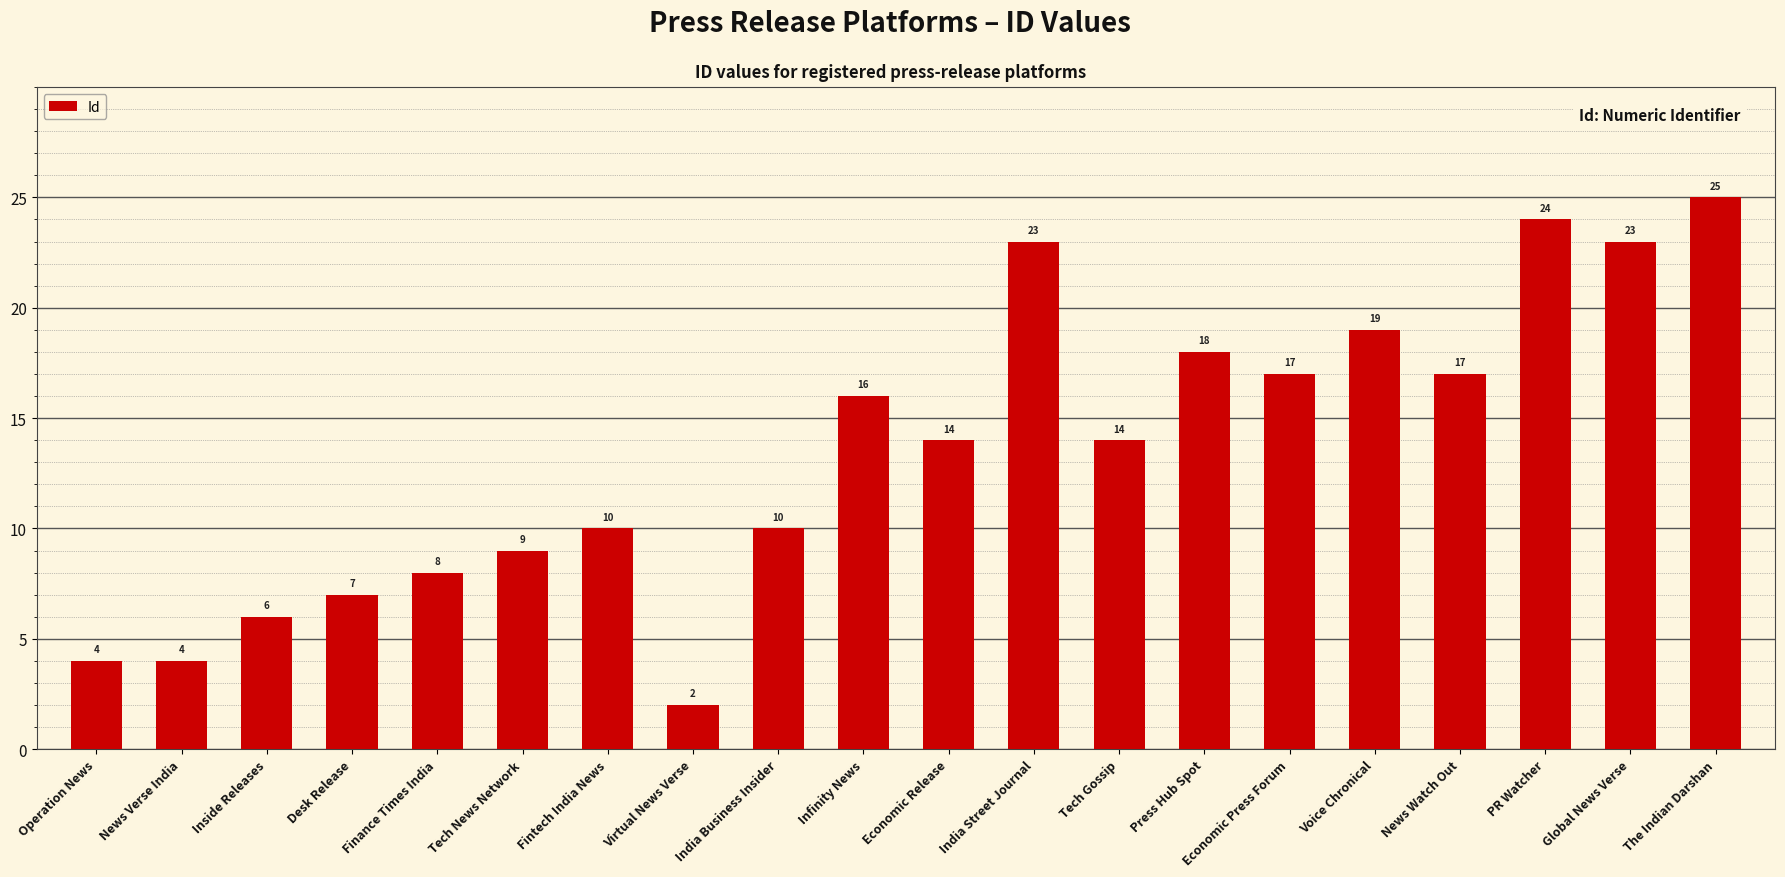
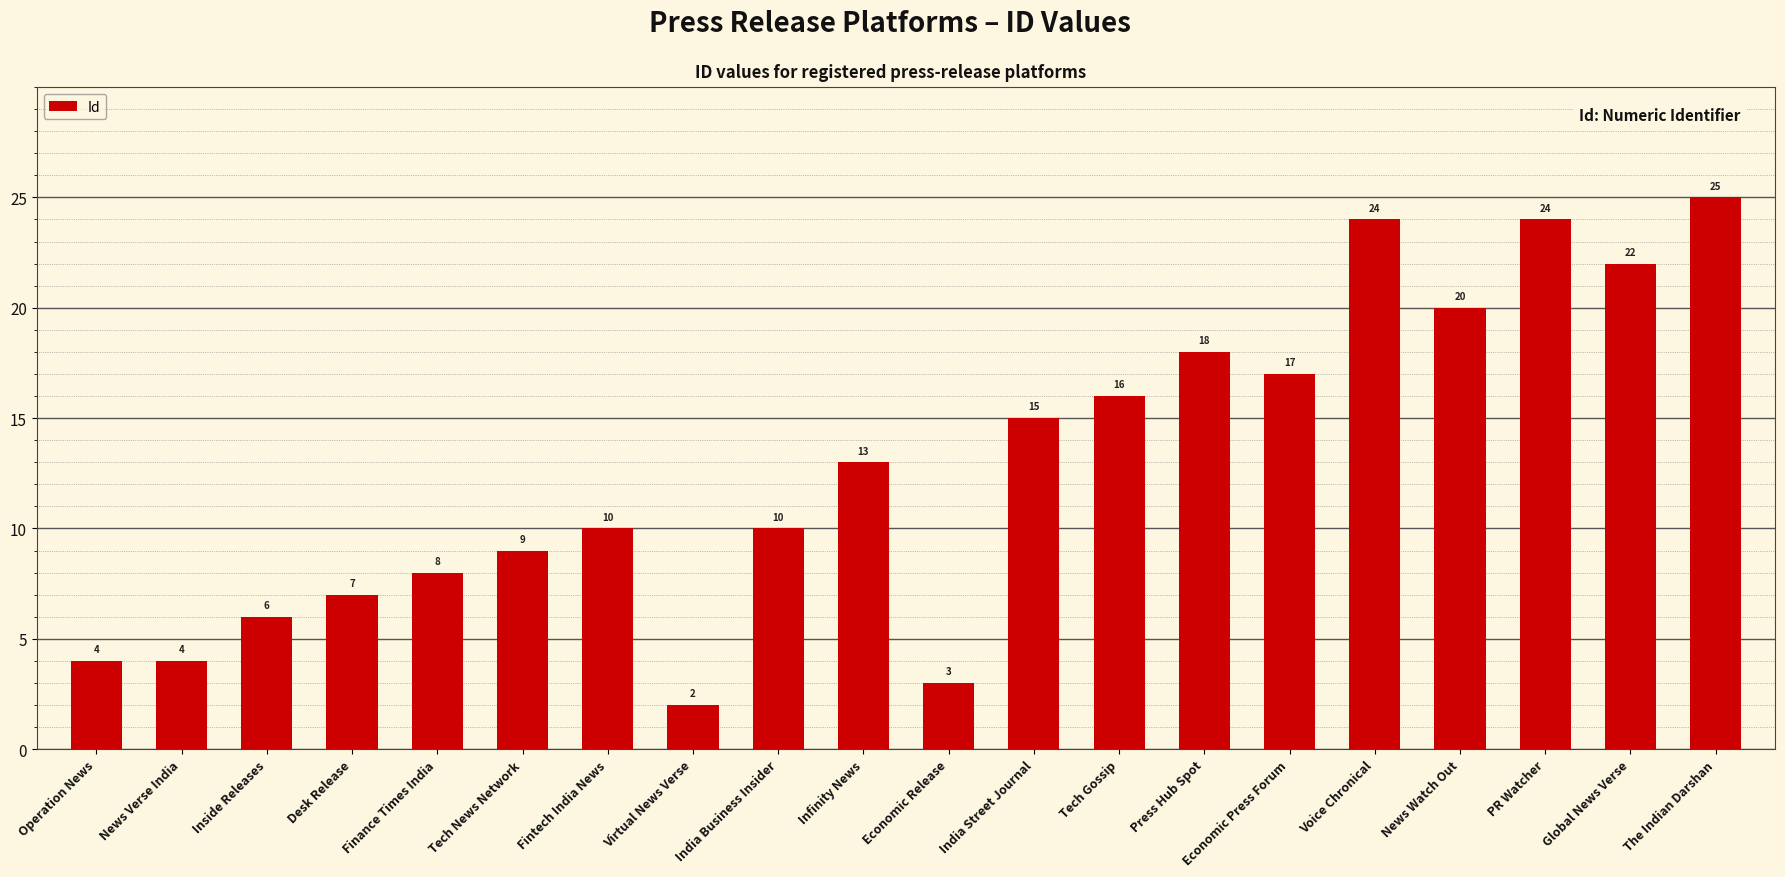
  {
    "Operation News": 4,
    "News Verse India": 4,
    "Inside Releases": 6,
    "Desk Release": 7,
    "Finance Times India": 8,
    "Tech News Network": 9,
    "Fintech India News": 10,
    "Virtual News Verse": 2,
    "India Business Insider": 10,
-   "Infinity News": 16,
-   "Economic Release": 14,
-   "India Street Journal": 23,
-   "Tech Gossip": 14,
+   "Infinity News": 13,
+   "Economic Release": 3,
+   "India Street Journal": 15,
+   "Tech Gossip": 16,
    "Press Hub Spot": 18,
    "Economic Press Forum": 17,
-   "Voice Chronical": 19,
-   "News Watch Out": 17,
+   "Voice Chronical": 24,
+   "News Watch Out": 20,
    "PR Watcher": 24,
-   "Global News Verse": 23,
+   "Global News Verse": 22,
    "The Indian Darshan": 25
  }
